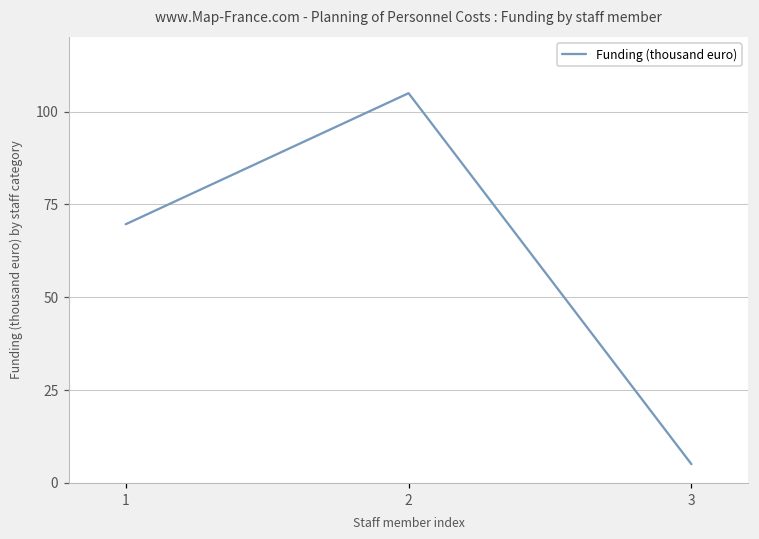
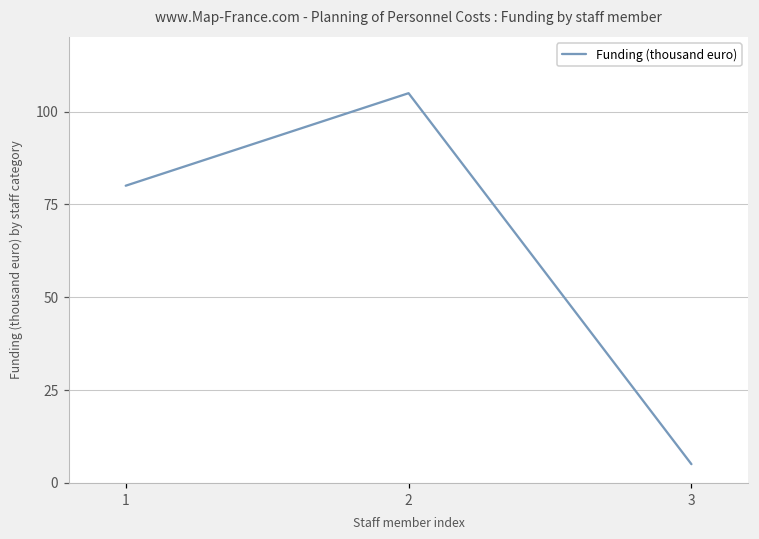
  {
-   "1": 70,
+   "1": 80,
    "2": 105,
    "3": 5
  }
